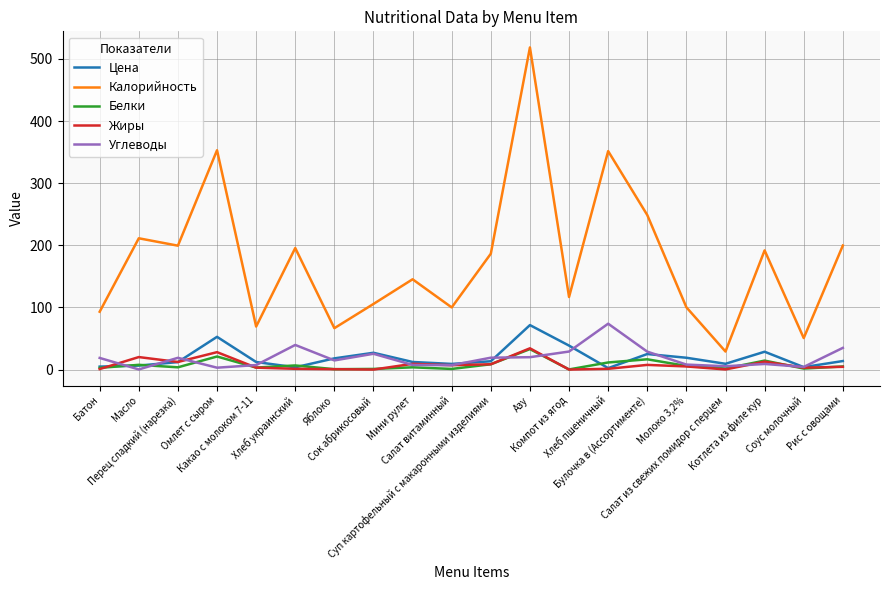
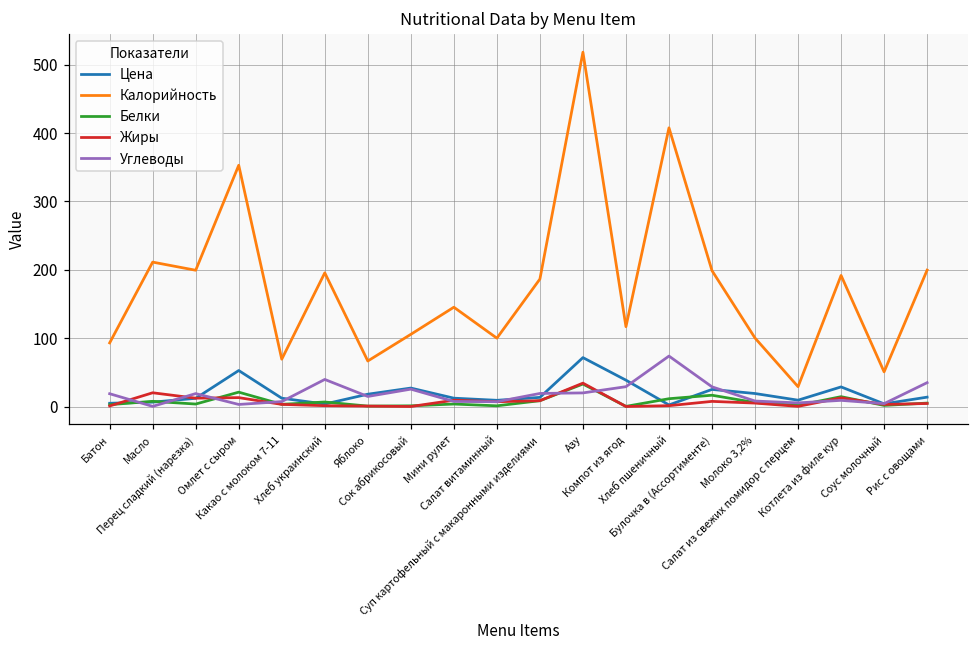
  {
    "Цена": {
      "Омлет с сыром": 50,
      "Какао с молоком 7-11": 10,
      "Суп картофельный с макаронными изделиями": 10,
      "Азу": 70,
      "Компот из ягод": 40,
      "Молоко 3,2%": 20,
      "Котлета из филе кур": 30,
      "Рис с овощами": 10
    },
    "Калорийность": {
      "Батон": 90,
      "Масло": 210,
      "Перец сладкий (нарезка)": 200,
      "Омлет с сыром": 350,
      "Какао с молоком 7-11": 70,
      "Хлеб украинский": 200,
      "Яблоко": 70,
      "Сок абрикосовый": 110,
      "Мини рулет": 150,
      "Салат витаминный": 100,
      "Суп картофельный с макаронными изделиями": 190,
      "Азу": 520,
      "Компот из ягод": 120,
-     "Хлеб пшеничный": 350,
-     "Булочка в (Ассортименте)": 250,
+     "Хлеб пшеничный": 410,
+     "Булочка в (Ассортименте)": 200,
      "Молоко 3,2%": 100,
      "Салат из свежих помидор с перцем": 30,
      "Котлета из филе кур": 190,
      "Соус молочный": 50,
      "Рис с овощами": 200
    },
    "Белки": {
      "Перец сладкий (нарезка)": 0,
      "Омлет с сыром": 20,
      "Салат витаминный": 0,
      "Хлеб пшеничный": 10,
      "Булочка в (Ассортименте)": 20
    },
    "Жиры": {
      "Масло": 20,
-     "Омлет с сыром": 30,
+     "Омлет с сыром": 10,
      "Булочка в (Ассортименте)": 10
    },
    "Углеводы": {
      "Батон": 20,
      "Масло": 0,
      "Перец сладкий (нарезка)": 20,
      "Омлет с сыром": 0,
      "Хлеб украинский": 40,
      "Суп картофельный с макаронными изделиями": 20,
      "Азу": 20,
      "Компот из ягод": 30,
      "Хлеб пшеничный": 70,
      "Рис с овощами": 30
    }
  }
